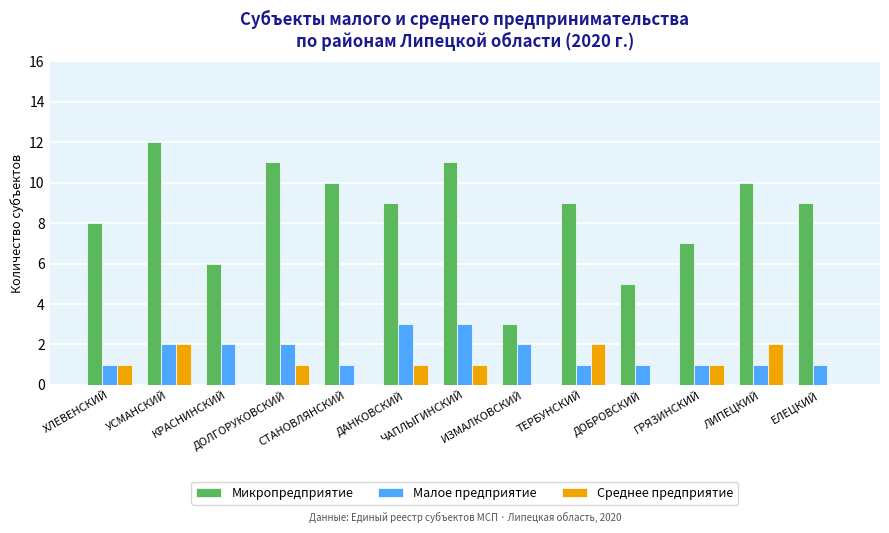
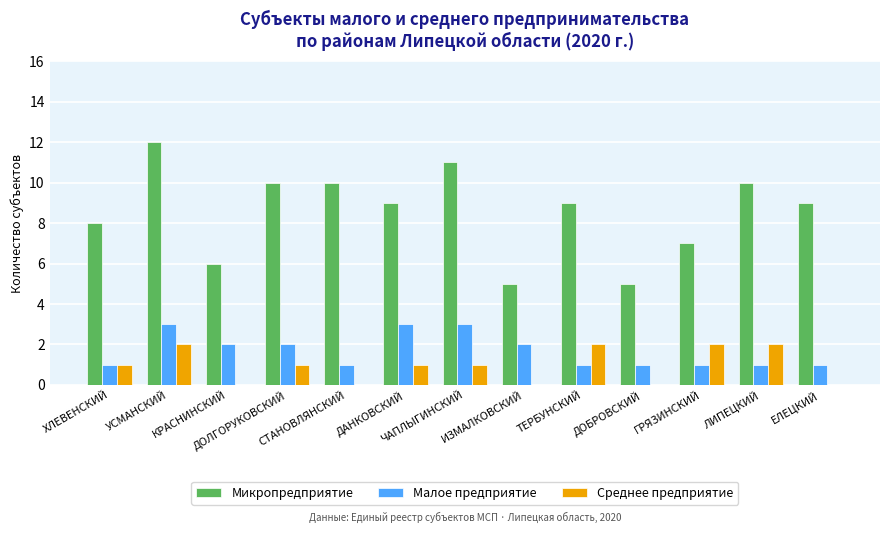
  {
    "Микропредприятие": {
      "ХЛЕВЕНСКИЙ": 8,
      "УСМАНСКИЙ": 12,
      "КРАСНИНСКИЙ": 6,
-     "ДОЛГОРУКОВСКИЙ": 11,
+     "ДОЛГОРУКОВСКИЙ": 10,
      "СТАНОВЛЯНСКИЙ": 10,
      "ДАНКОВСКИЙ": 9,
      "ЧАПЛЫГИНСКИЙ": 11,
-     "ИЗМАЛКОВСКИЙ": 3,
+     "ИЗМАЛКОВСКИЙ": 5,
      "ТЕРБУНСКИЙ": 9,
      "ДОБРОВСКИЙ": 5,
      "ГРЯЗИНСКИЙ": 7,
      "ЛИПЕЦКИЙ": 10,
      "ЕЛЕЦКИЙ": 9
    },
    "Малое предприятие": {
      "ХЛЕВЕНСКИЙ": 1,
-     "УСМАНСКИЙ": 2,
+     "УСМАНСКИЙ": 3,
      "КРАСНИНСКИЙ": 2,
      "ДОЛГОРУКОВСКИЙ": 2,
      "СТАНОВЛЯНСКИЙ": 1,
      "ДАНКОВСКИЙ": 3,
      "ЧАПЛЫГИНСКИЙ": 3,
      "ИЗМАЛКОВСКИЙ": 2,
      "ТЕРБУНСКИЙ": 1,
      "ДОБРОВСКИЙ": 1,
      "ГРЯЗИНСКИЙ": 1,
      "ЛИПЕЦКИЙ": 1,
      "ЕЛЕЦКИЙ": 1
    },
    "Среднее предприятие": {
      "ХЛЕВЕНСКИЙ": 1,
      "УСМАНСКИЙ": 2,
      "КРАСНИНСКИЙ": 0,
      "ДОЛГОРУКОВСКИЙ": 1,
      "СТАНОВЛЯНСКИЙ": 0,
      "ДАНКОВСКИЙ": 1,
      "ЧАПЛЫГИНСКИЙ": 1,
      "ИЗМАЛКОВСКИЙ": 0,
      "ТЕРБУНСКИЙ": 2,
      "ДОБРОВСКИЙ": 0,
-     "ГРЯЗИНСКИЙ": 1,
+     "ГРЯЗИНСКИЙ": 2,
      "ЛИПЕЦКИЙ": 2,
      "ЕЛЕЦКИЙ": 0
    }
  }
